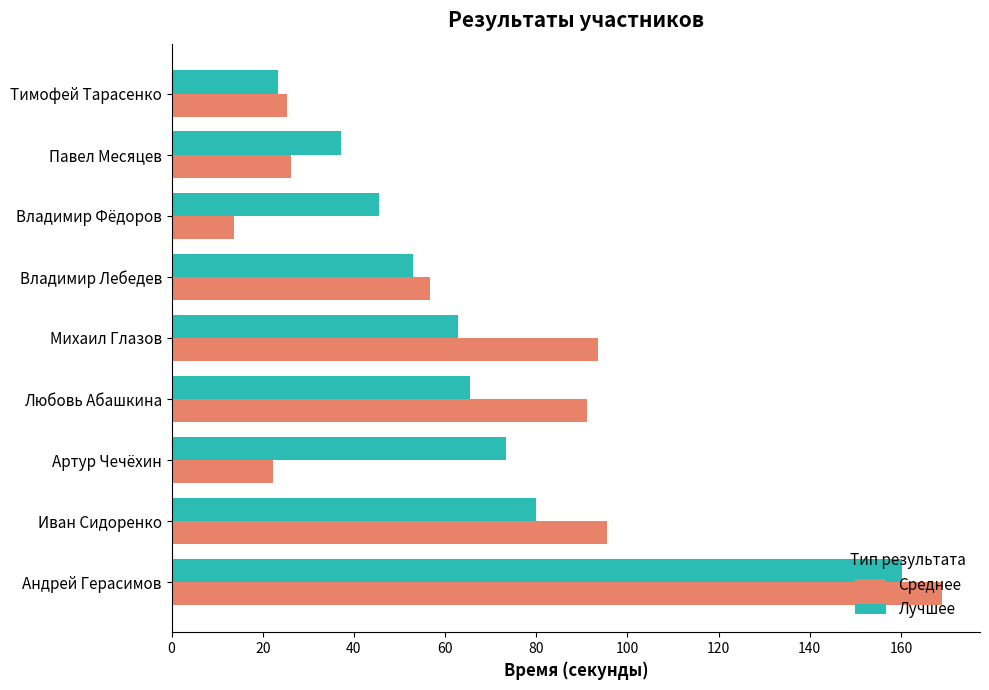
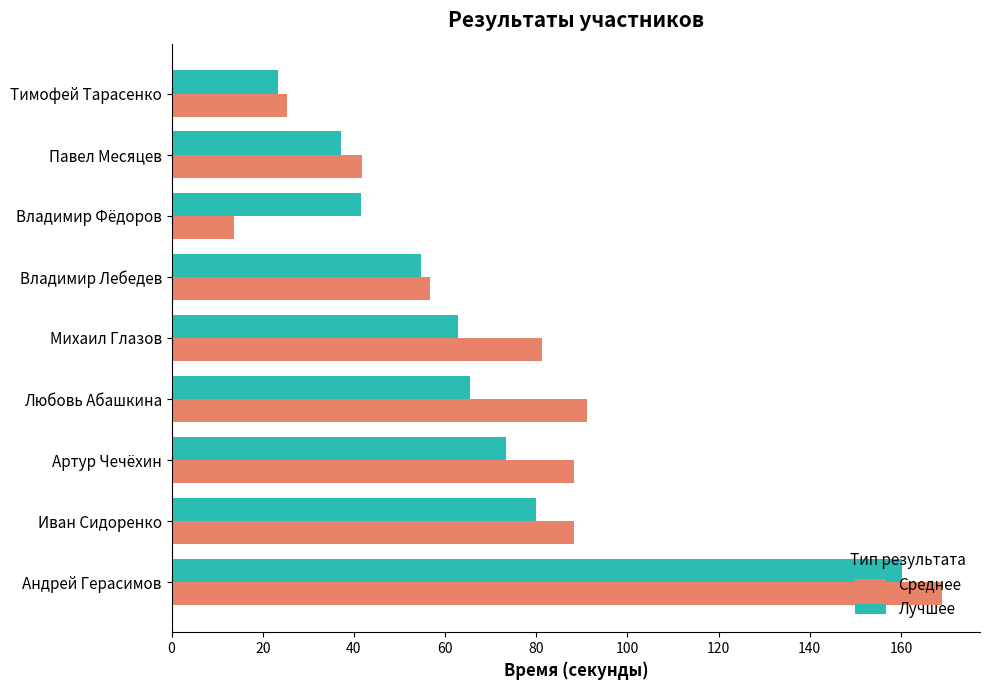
  {
    "Среднее": {
      "Тимофей Тарасенко": 25,
-     "Павел Месяцев": 26,
+     "Павел Месяцев": 42,
      "Владимир Фёдоров": 14,
      "Владимир Лебедев": 57,
-     "Михаил Глазов": 94,
+     "Михаил Глазов": 81,
      "Любовь Абашкина": 91,
-     "Артур Чечёхин": 22,
-     "Иван Сидоренко": 96,
+     "Артур Чечёхин": 88,
+     "Иван Сидоренко": 88,
      "Андрей Герасимов": 169
    },
    "Лучшее": {
      "Тимофей Тарасенко": 23,
      "Павел Месяцев": 37,
-     "Владимир Фёдоров": 45,
-     "Владимир Лебедев": 53,
+     "Владимир Фёдоров": 42,
+     "Владимир Лебедев": 55,
      "Михаил Глазов": 63,
      "Любовь Абашкина": 65,
      "Артур Чечёхин": 73,
      "Иван Сидоренко": 80,
      "Андрей Герасимов": 160
    }
  }
